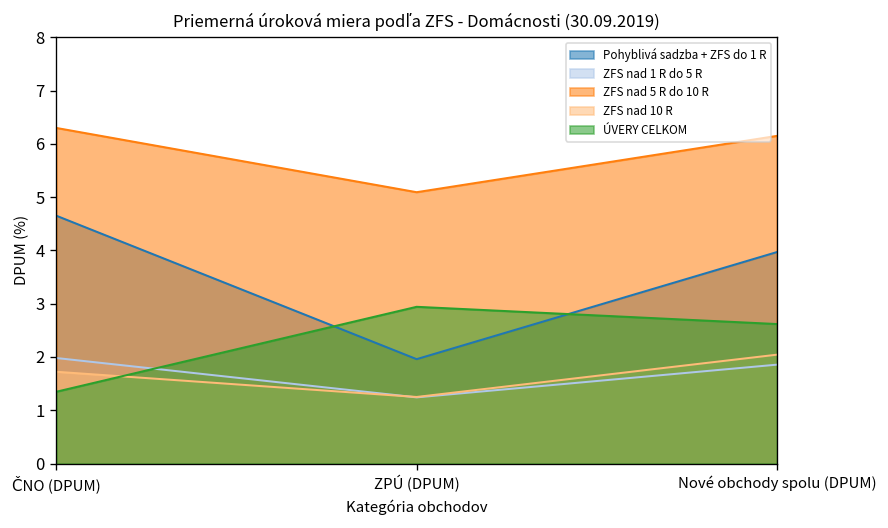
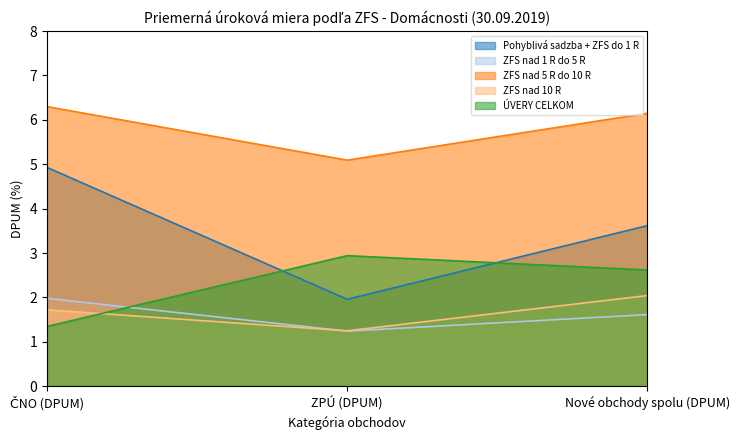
  {
    "Pohyblivá sadzba + ZFS do 1 R": {
-     "ČNO (DPUM)": 4.7,
+     "ČNO (DPUM)": 4.9,
      "ZPÚ (DPUM)": 2.0,
-     "Nové obchody spolu (DPUM)": 4.0
+     "Nové obchody spolu (DPUM)": 3.6
    },
    "ZFS nad 1 R do 5 R": {
      "ČNO (DPUM)": 2.0,
-     "Nové obchody spolu (DPUM)": 1.9
+     "Nové obchody spolu (DPUM)": 1.6
    },
    "ZFS nad 5 R do 10 R": {
      "ČNO (DPUM)": 6.3,
      "ZPÚ (DPUM)": 5.1,
      "Nové obchody spolu (DPUM)": 6.1
    },
    "ZFS nad 10 R": {
      "ČNO (DPUM)": 1.7,
      "Nové obchody spolu (DPUM)": 2.0
    },
    "ÚVERY CELKOM": {
      "ČNO (DPUM)": 1.3,
      "ZPÚ (DPUM)": 2.9,
      "Nové obchody spolu (DPUM)": 2.6
    }
  }
